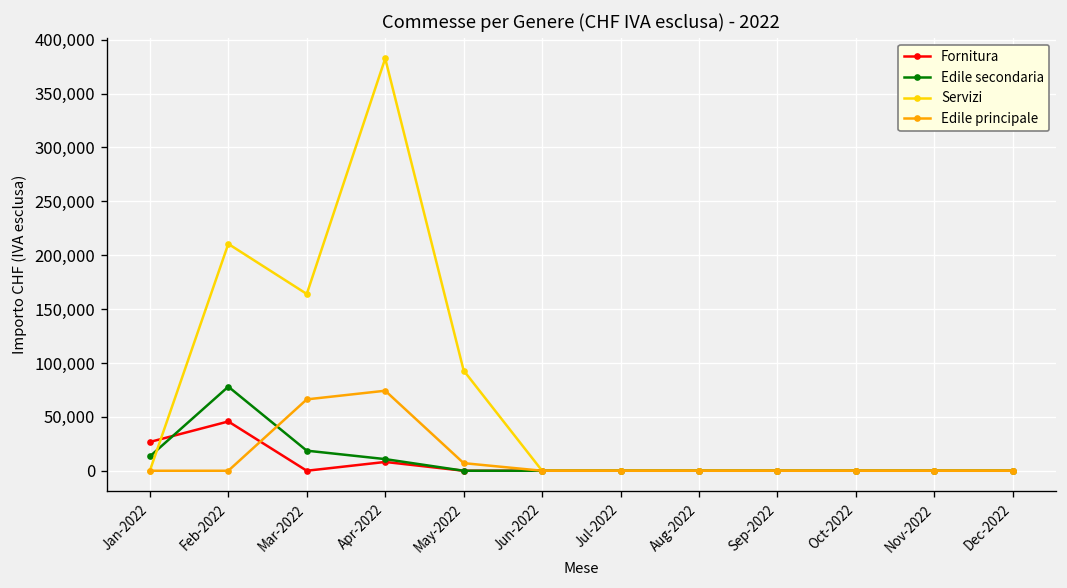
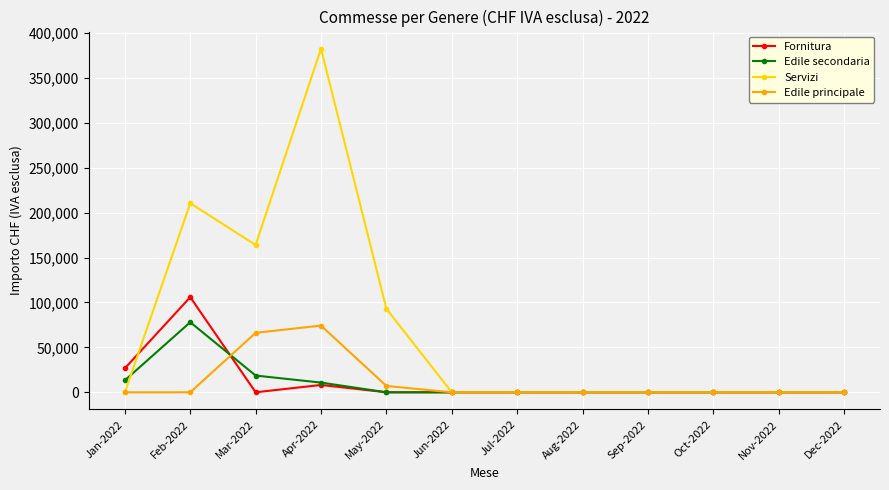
  {
    "Fornitura": {
      "Jan-2022": "30,000",
-     "Feb-2022": "50,000",
+     "Feb-2022": "110,000",
      "Mar-2022": "0"
    },
    "Edile secondaria": {
      "Jan-2022": "10,000",
      "Feb-2022": "80,000",
      "Mar-2022": "20,000"
    }
  }
